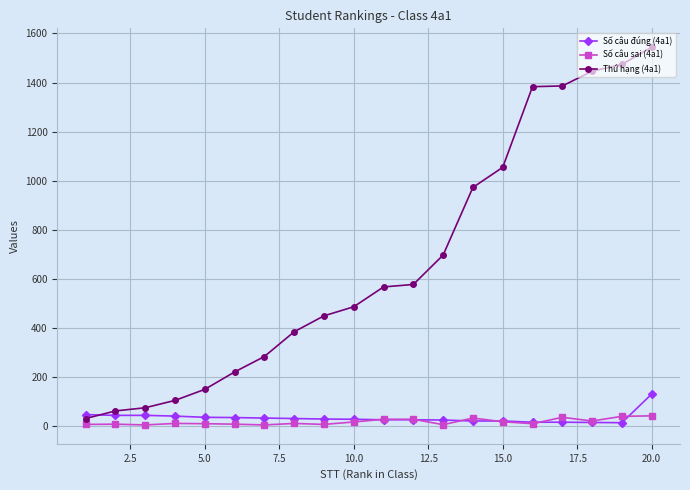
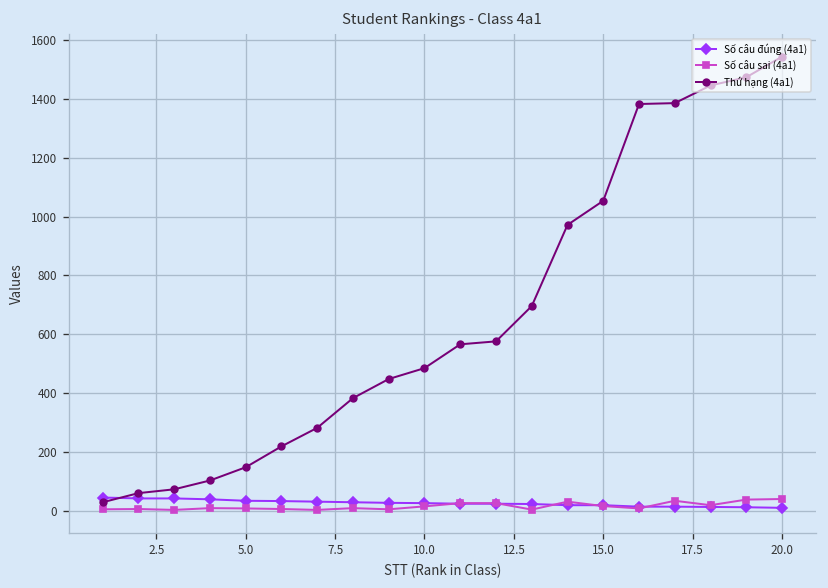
  {
    "Số câu đúng (4a1)": {
      "5.0": 30,
      "10.0": 30,
-     "20.0": 130
+     "20.0": 10
    },
    "Số câu sai (4a1)": {
      "5.0": 10,
      "10.0": 20,
      "20.0": 40
    },
    "Thứ hạng (4a1)": {
      "5.0": 150,
      "10.0": 490,
      "15.0": 1050
    }
  }
